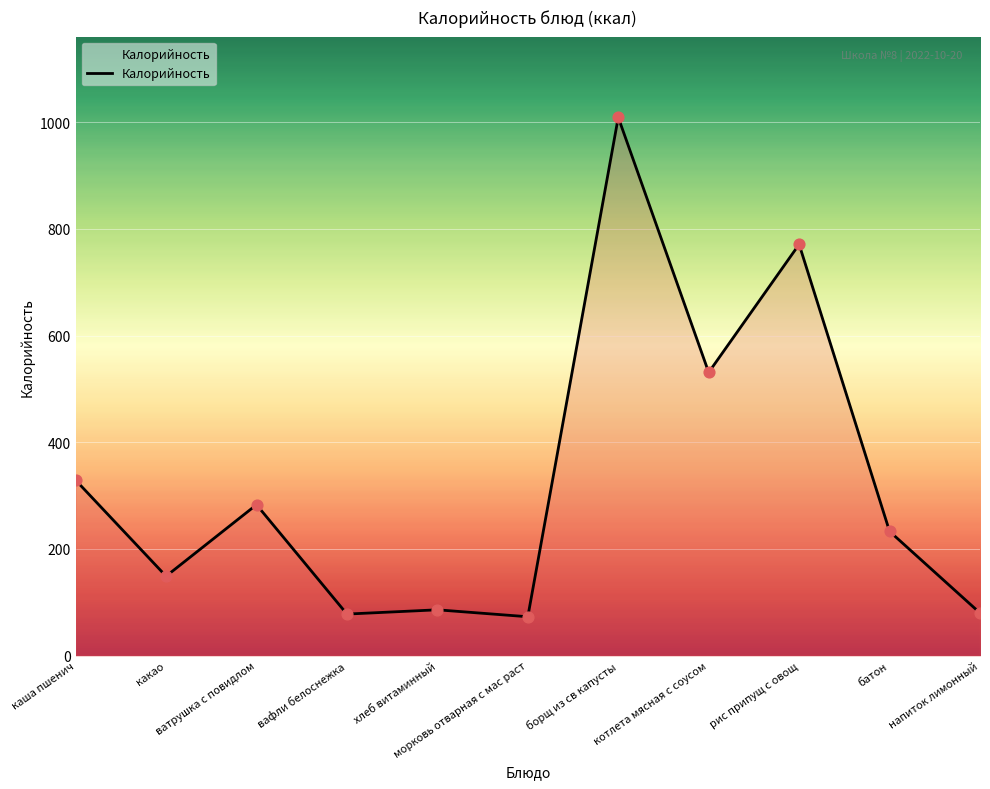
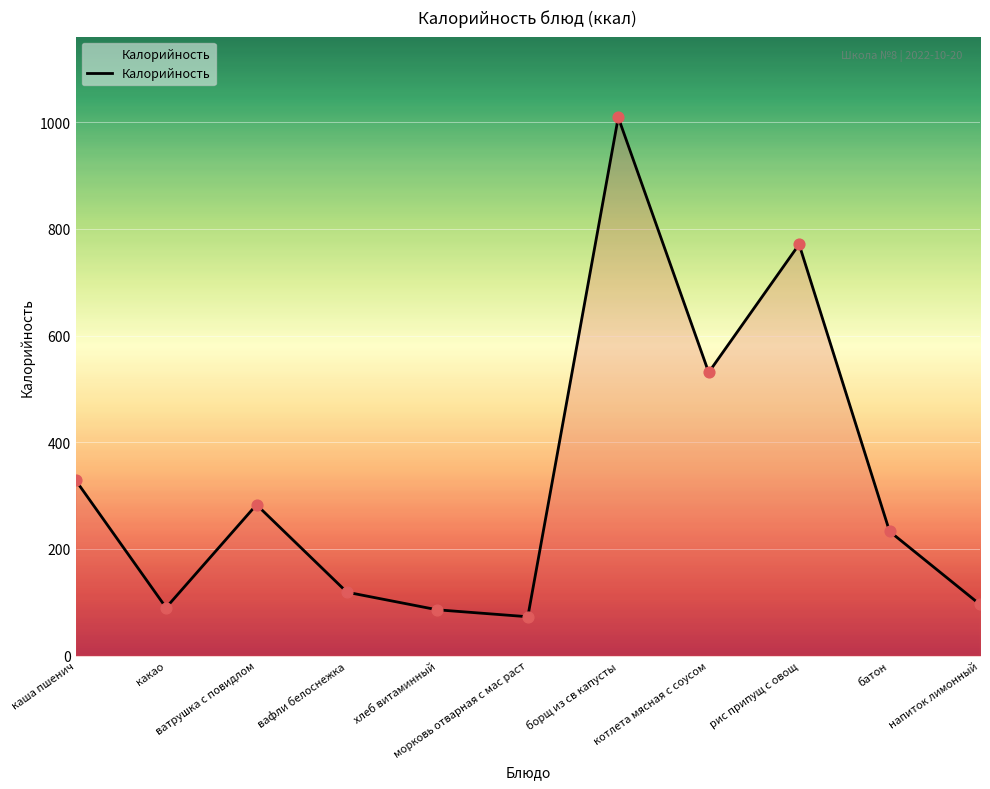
  {
    "каша пшенич": 330,
-   "какао": 150,
+   "какао": 90,
    "ватрушка с повидлом": 280,
-   "вафли белоснежка": 80,
+   "вафли белоснежка": 120,
    "хлеб витаминный": 90,
    "морковь отварная с мас раст": 70,
    "борщ из св капусты": 1010,
    "котлета мясная с соусом": 530,
    "рис припущ с овощ": 770,
    "батон": 230,
-   "напиток лимонный": 80
+   "напиток лимонный": 100
  }
